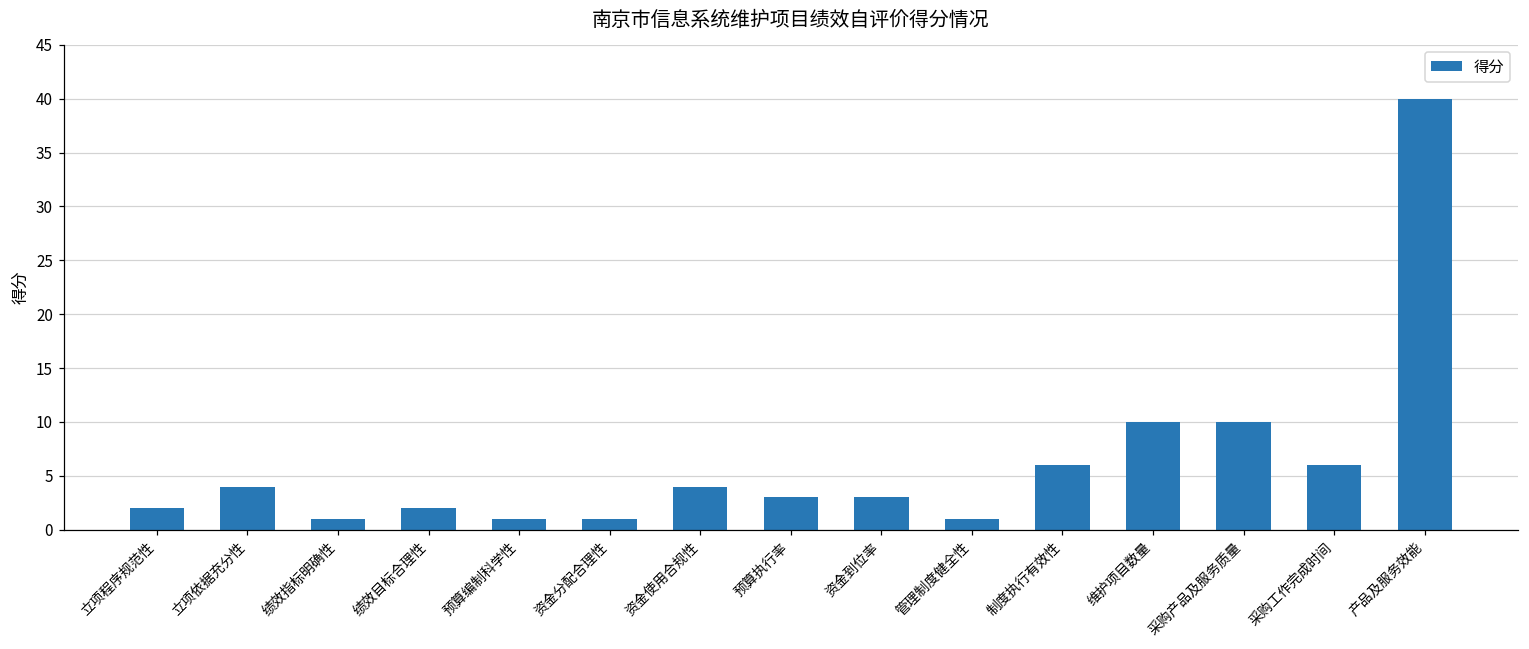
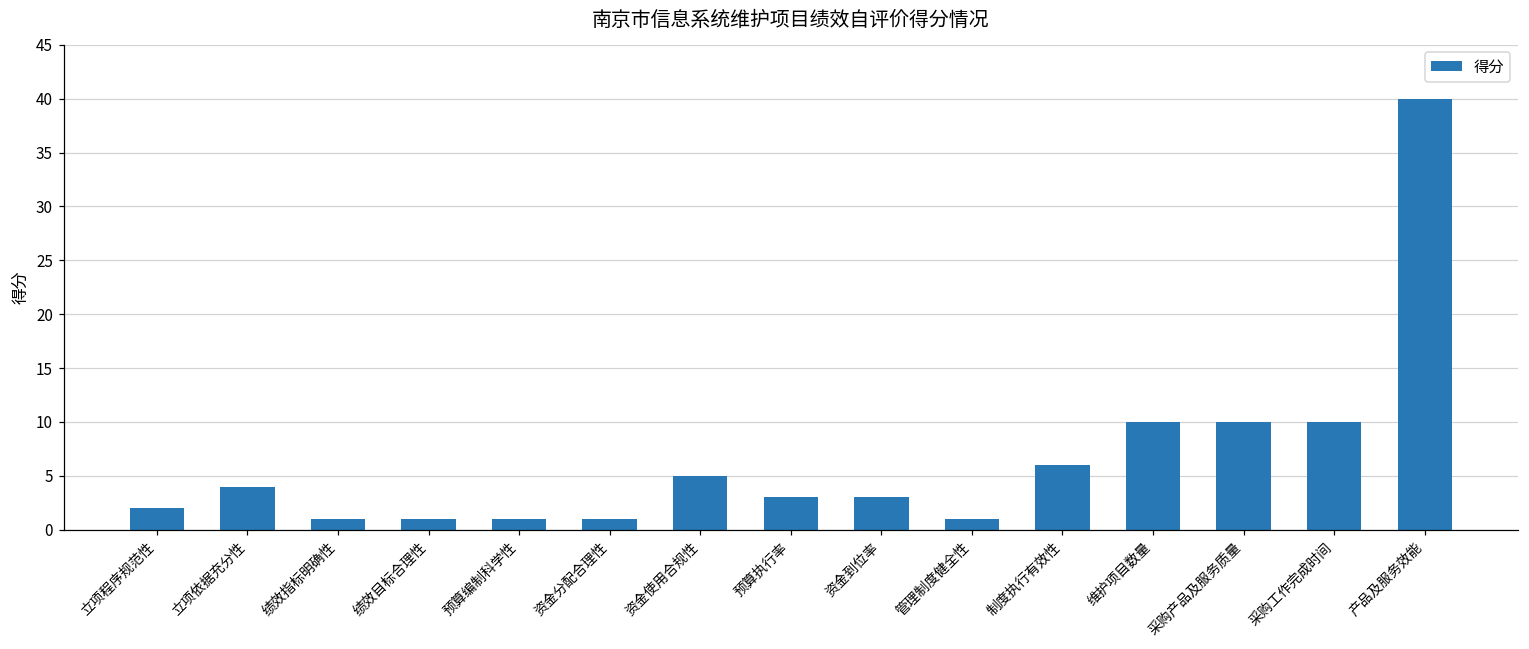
  {
    "立项程序规范性": 2,
    "立项依据充分性": 4,
    "绩效指标明确性": 1,
-   "绩效目标合理性": 2,
+   "绩效目标合理性": 1,
    "预算编制科学性": 1,
    "资金分配合理性": 1,
-   "资金使用合规性": 4,
+   "资金使用合规性": 5,
    "预算执行率": 3,
    "资金到位率": 3,
    "管理制度健全性": 1,
    "制度执行有效性": 6,
    "维护项目数量": 10,
    "采购产品及服务质量": 10,
-   "采购工作完成时间": 6,
+   "采购工作完成时间": 10,
    "产品及服务效能": 40
  }
